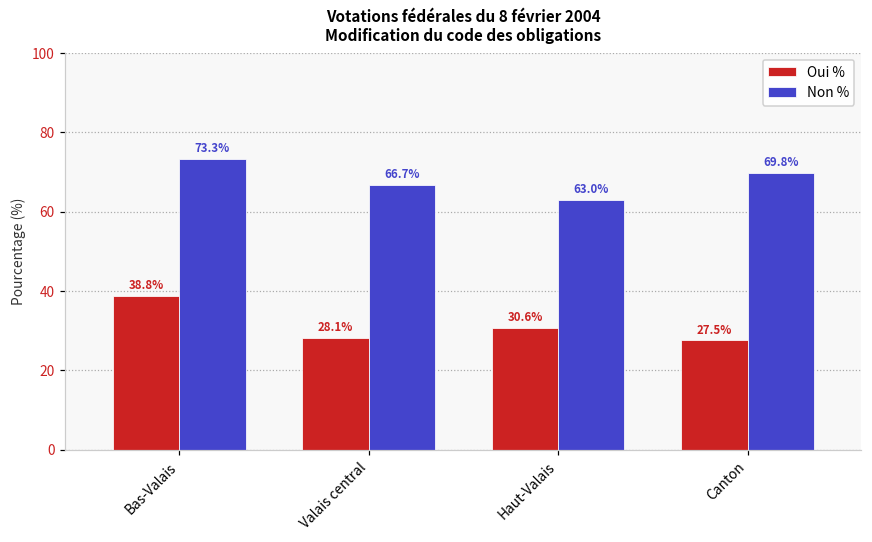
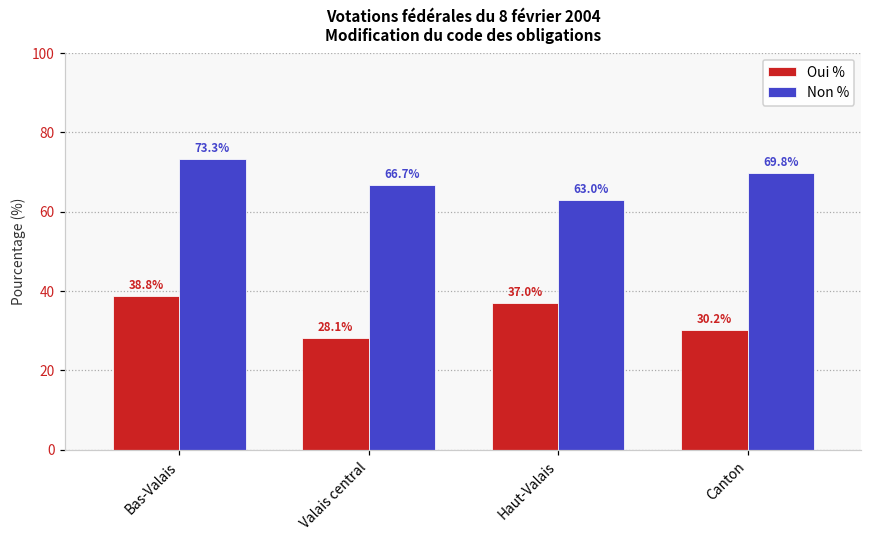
  {
    "Oui %": {
      "Bas-Valais": "38.8%",
      "Valais central": "28.1%",
-     "Haut-Valais": "30.6%",
-     "Canton": "27.5%"
+     "Haut-Valais": "37.0%",
+     "Canton": "30.2%"
    },
    "Non %": {
      "Bas-Valais": "73.3%",
      "Valais central": "66.7%",
      "Haut-Valais": "63.0%",
      "Canton": "69.8%"
    }
  }
